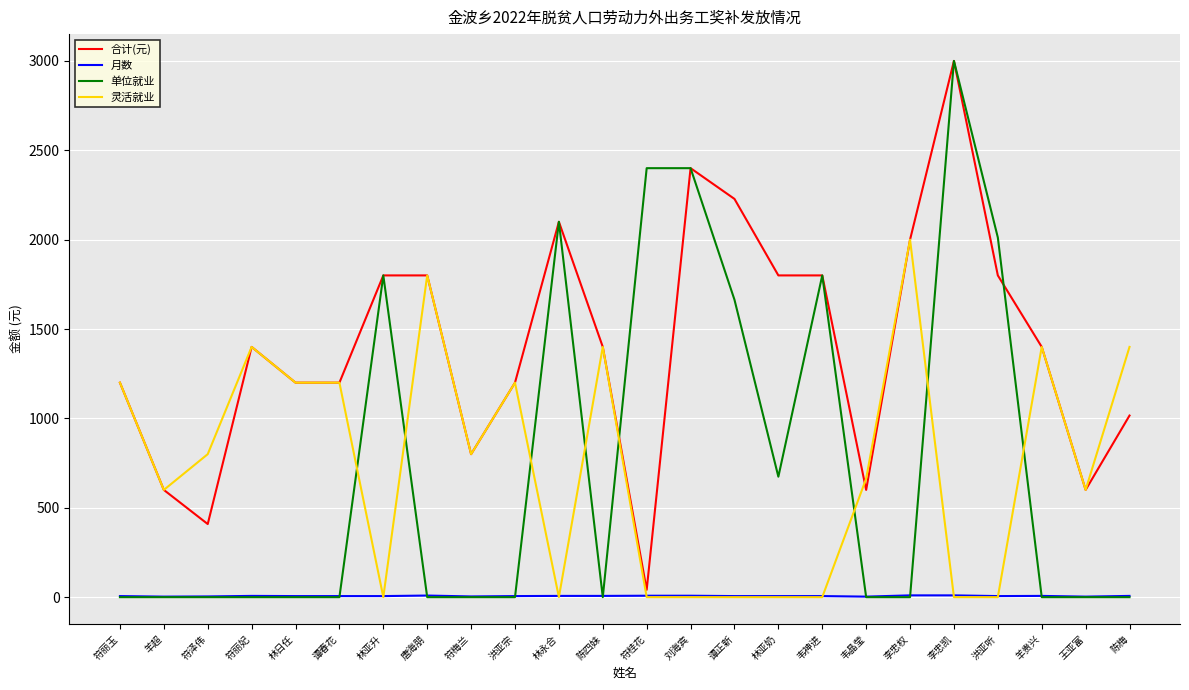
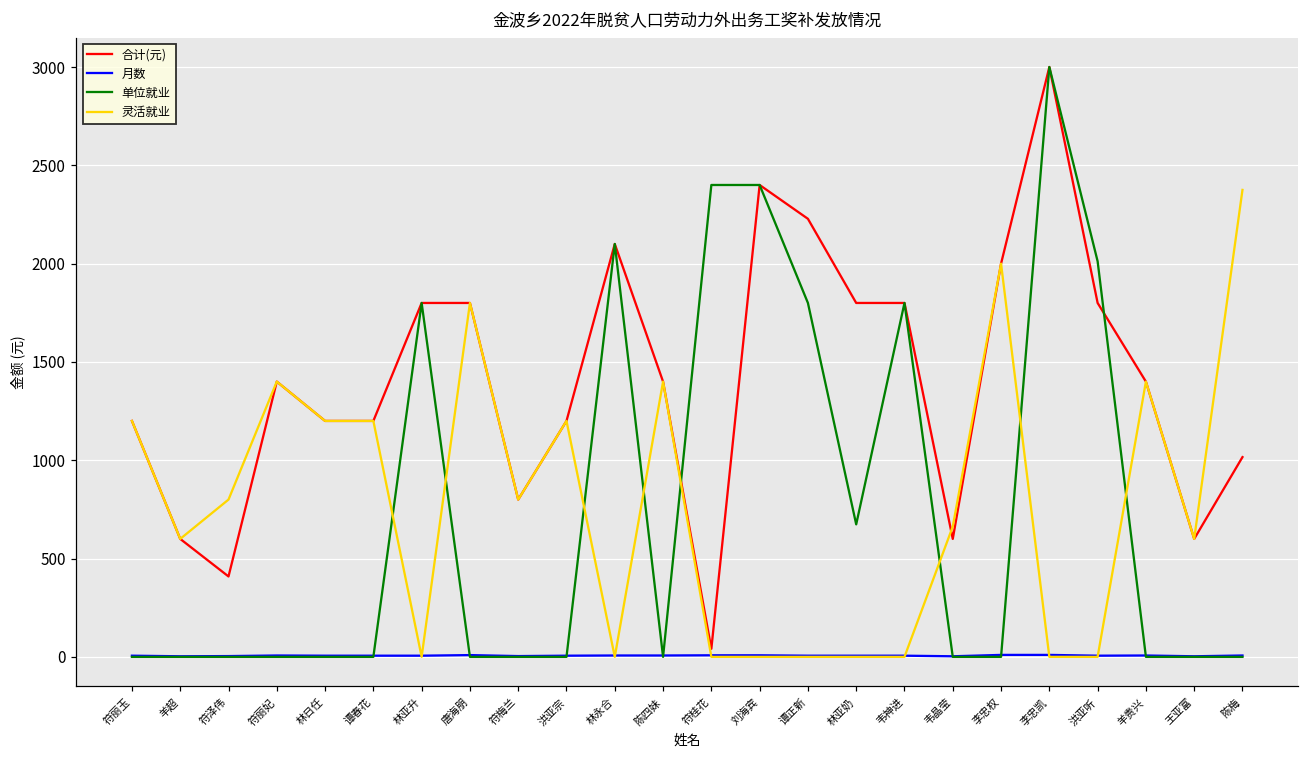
  {
    "合计(元)": {
      "符泽伟": 410,
      "符桂花": 40,
      "谭正新": 2230,
      "林亚奶": 1800,
      "韦晶莹": 600,
      "洪亚听": 1800,
      "陈梅": 1020
    },
    "单位就业": {
      "符桂花": 2400,
-     "谭正新": 1660,
+     "谭正新": 1800,
      "林亚奶": 670,
      "洪亚听": 2010
    },
    "灵活就业": {
      "符泽伟": 800,
      "韦晶莹": 660,
-     "陈梅": 1400
+     "陈梅": 2380
    }
  }
